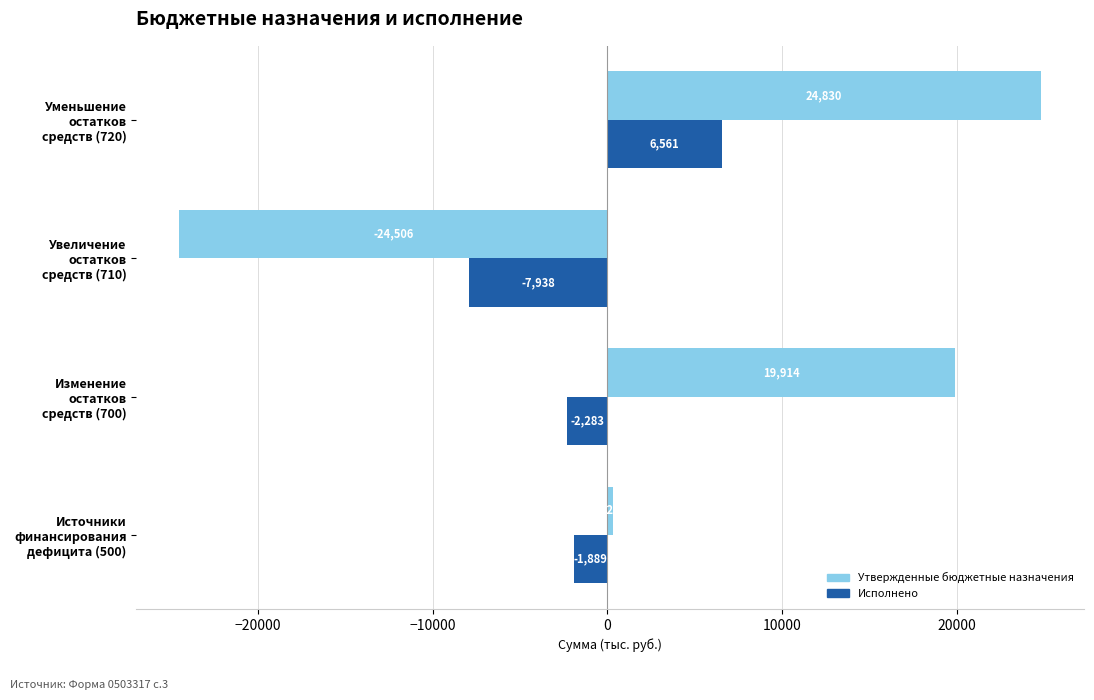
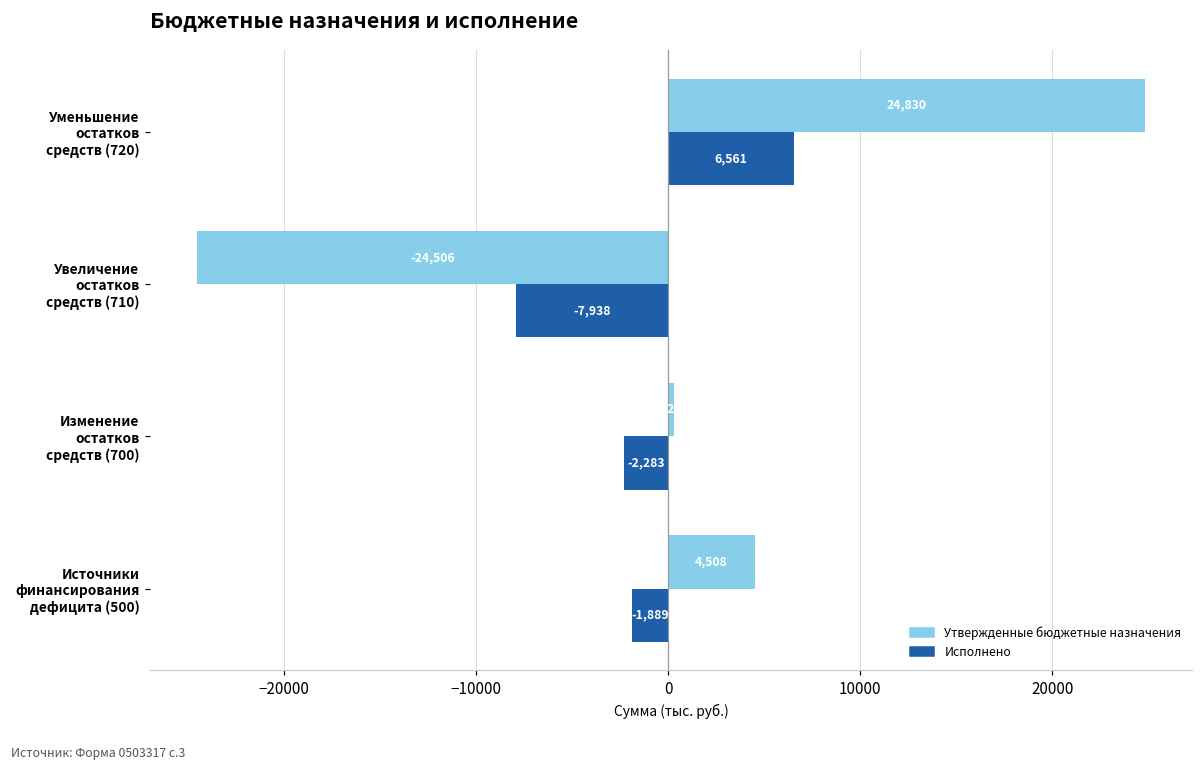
  {
    "Утвержденные бюджетные назначения": {
-     "Изменение остатков средств (700)": "19900",
-     "Источники финансирования дефицита (500)": "300"
+     "Изменение остатков средств (700)": "300",
+     "Источники финансирования дефицита (500)": "4500"
    },
    "Исполнено": {
      "Уменьшение остатков средств (720)": "6,561",
      "Увеличение остатков средств (710)": "-7,938",
      "Изменение остатков средств (700)": "-2,283",
      "Источники финансирования дефицита (500)": "-1,889"
    }
  }
